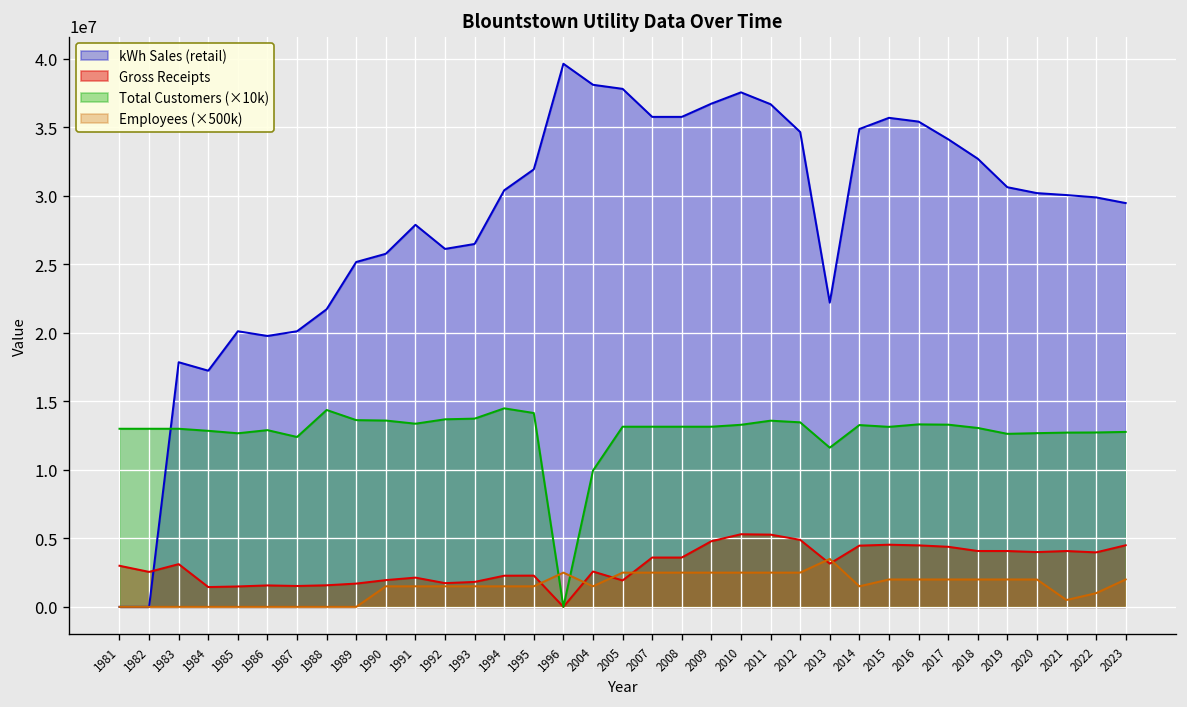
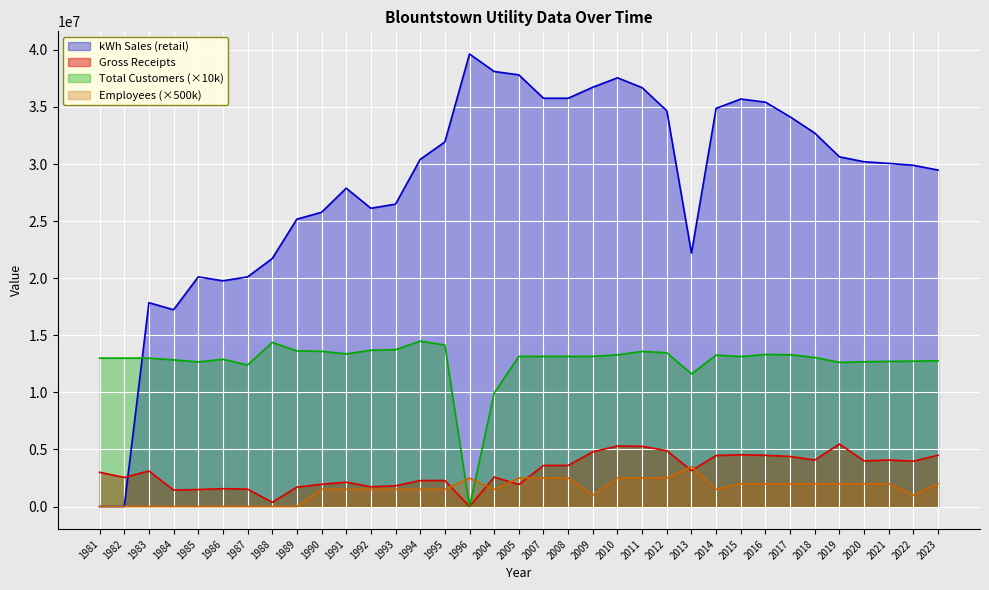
  {
    "kWh Sales (retail)": {
      "1983": 17900000,
      "1984": 17200000,
      "1985": 20100000,
      "1986": 19800000,
      "1987": 20100000,
      "1988": 21700000,
      "1989": 25200000,
      "1990": 25800000,
      "1991": 27900000,
      "1992": 26100000,
      "1993": 26500000,
      "1994": 30400000,
      "1995": 31900000,
      "1996": 39600000,
      "2004": 38100000,
      "2005": 37800000,
      "2007": 35800000,
      "2008": 35800000,
      "2009": 36700000,
      "2010": 37600000,
      "2011": 36700000,
      "2012": 34700000,
      "2013": 22200000,
      "2014": 34900000,
      "2015": 35700000,
      "2016": 35400000,
      "2017": 34100000,
      "2018": 32700000,
      "2019": 30600000,
      "2020": 30200000,
      "2021": 30100000,
      "2022": 29900000,
      "2023": 29500000
    },
    "Gross Receipts": {
      "1981": 3000000,
      "1982": 2600000,
      "1983": 3100000,
      "1984": 1400000,
      "1985": 1500000,
      "1986": 1600000,
      "1987": 1500000,
-     "1988": 1600000,
+     "1988": 400000,
      "1989": 1700000,
      "1990": 2000000,
      "1991": 2100000,
      "1992": 1700000,
      "1993": 1800000,
      "1994": 2300000,
      "1995": 2300000,
      "2004": 2600000,
      "2005": 1900000,
      "2007": 3600000,
      "2008": 3600000,
      "2009": 4800000,
      "2010": 5300000,
      "2011": 5300000,
      "2012": 4900000,
      "2013": 3200000,
      "2014": 4500000,
      "2015": 4500000,
      "2016": 4500000,
      "2017": 4400000,
      "2018": 4100000,
-     "2019": 4100000,
+     "2019": 5500000,
      "2020": 4000000,
      "2021": 4100000,
      "2022": 4000000,
      "2023": 4500000
    },
    "Total Customers (×10k)": {
      "1981": 13000000,
      "1982": 13000000,
      "1983": 13000000,
      "1984": 12900000,
      "1985": 12700000,
      "1986": 12900000,
      "1987": 12400000,
      "1988": 14400000,
      "1989": 13600000,
      "1990": 13600000,
      "1991": 13400000,
      "1992": 13700000,
      "1993": 13700000,
      "1994": 14500000,
      "1995": 14200000,
      "2004": 10000000,
      "2005": 13200000,
      "2007": 13200000,
      "2008": 13200000,
      "2009": 13200000,
      "2010": 13300000,
      "2011": 13600000,
      "2012": 13500000,
      "2013": 11600000,
      "2014": 13300000,
      "2015": 13100000,
      "2016": 13300000,
      "2017": 13300000,
      "2018": 13100000,
      "2019": 12600000,
      "2020": 12700000,
      "2021": 12700000,
      "2022": 12700000,
      "2023": 12800000
    },
    "Employees (×500k)": {
      "1983": 0,
      "1984": 0,
      "1985": 0,
      "1986": 0,
      "1987": 0,
      "1988": 0,
      "1989": 0,
      "1990": 1500000,
      "1991": 1500000,
      "1992": 1500000,
      "1993": 1500000,
      "1994": 1500000,
      "1995": 1500000,
      "1996": 2500000,
      "2004": 1500000,
      "2005": 2500000,
      "2007": 2500000,
      "2008": 2500000,
-     "2009": 2500000,
+     "2009": 1000000,
      "2010": 2500000,
      "2011": 2500000,
      "2012": 2500000,
      "2013": 3500000,
      "2014": 1500000,
      "2015": 2000000,
      "2016": 2000000,
      "2017": 2000000,
      "2018": 2000000,
      "2019": 2000000,
      "2020": 2000000,
-     "2021": 500000,
+     "2021": 2000000,
      "2022": 1000000,
      "2023": 2000000
    }
  }
